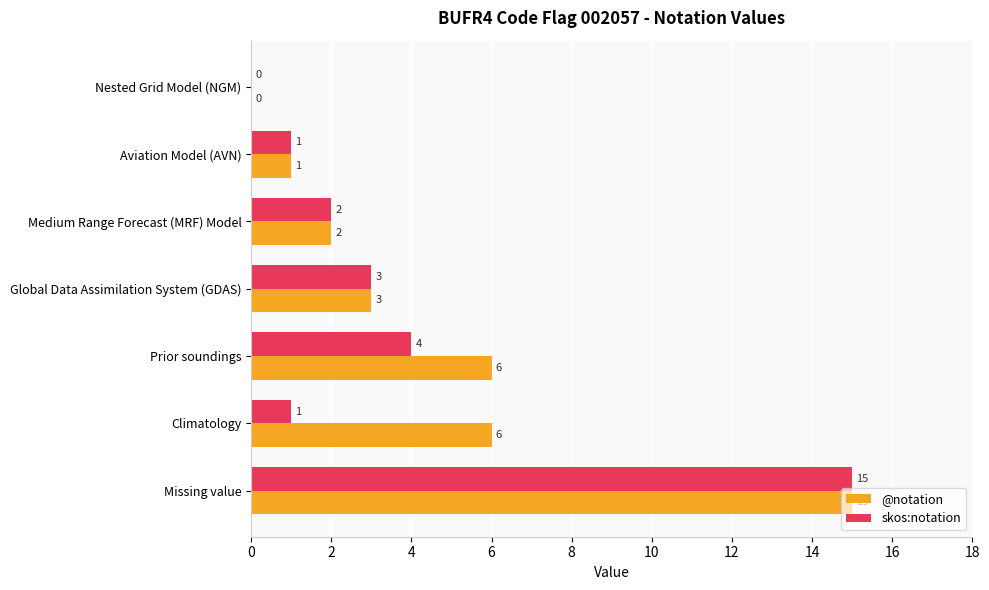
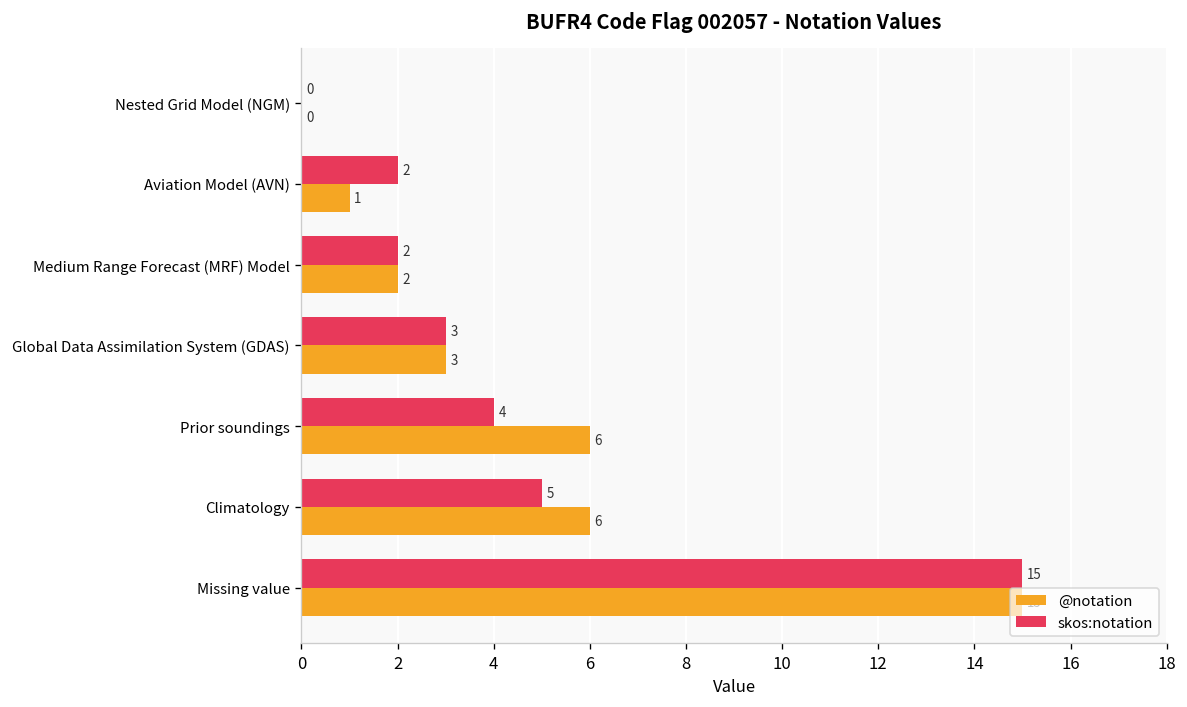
  {
    "@notation": {
      "Nested Grid Model (NGM)": 0,
      "Aviation Model (AVN)": 1,
      "Medium Range Forecast (MRF) Model": 2,
      "Global Data Assimilation System (GDAS)": 3,
      "Prior soundings": 6,
      "Climatology": 6
    },
    "skos:notation": {
      "Nested Grid Model (NGM)": 0,
-     "Aviation Model (AVN)": 1,
+     "Aviation Model (AVN)": 2,
      "Medium Range Forecast (MRF) Model": 2,
      "Global Data Assimilation System (GDAS)": 3,
      "Prior soundings": 4,
-     "Climatology": 1,
+     "Climatology": 5,
      "Missing value": 15
    }
  }
